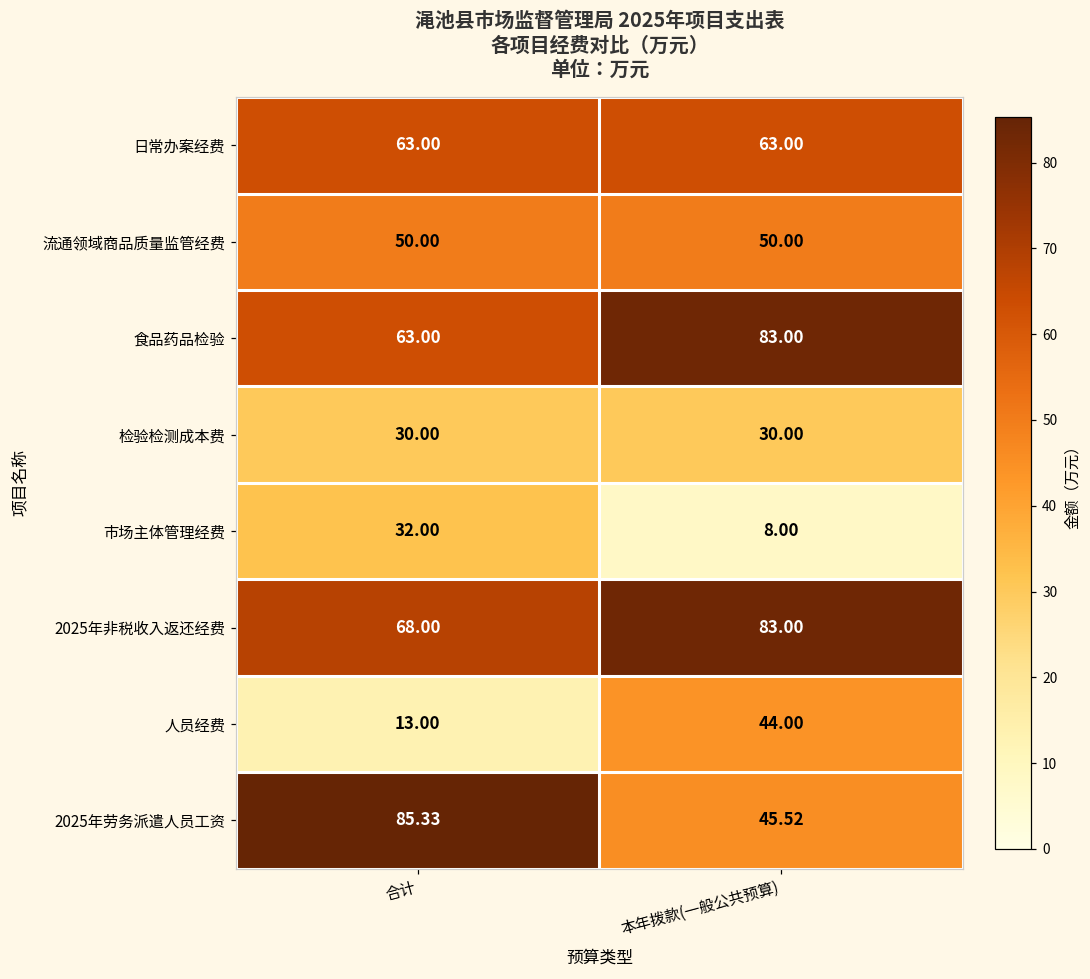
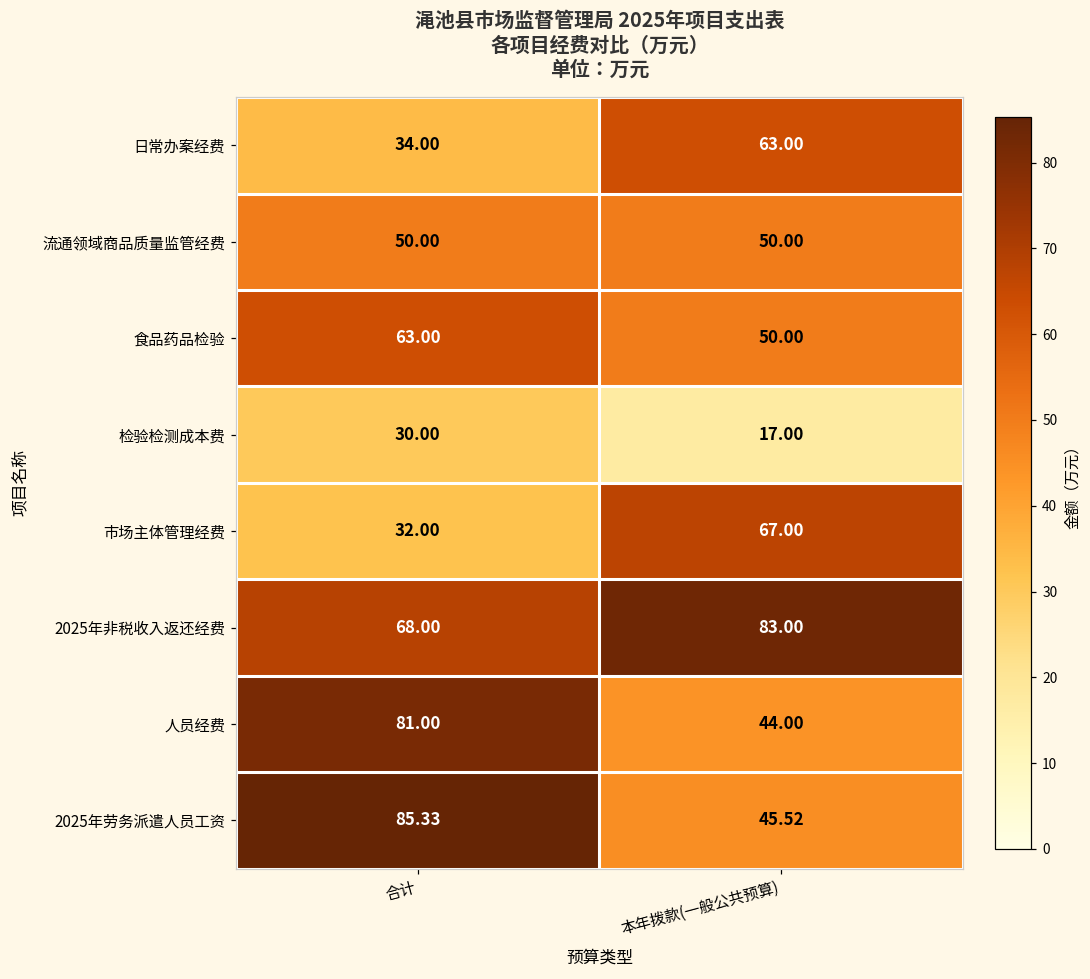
  {
    "日常办案经费": {
-     "合计": 63.00,
+     "合计": 34.00,
      "本年拨款(一般公共预算)": 63.00
    },
    "流通领域商品质量监管经费": {
      "合计": 50.00,
      "本年拨款(一般公共预算)": 50.00
    },
    "食品药品检验": {
      "合计": 63.00,
-     "本年拨款(一般公共预算)": 83.00
+     "本年拨款(一般公共预算)": 50.00
    },
    "检验检测成本费": {
      "合计": 30.00,
-     "本年拨款(一般公共预算)": 30.00
+     "本年拨款(一般公共预算)": 17.00
    },
    "市场主体管理经费": {
      "合计": 32.00,
-     "本年拨款(一般公共预算)": 8.00
+     "本年拨款(一般公共预算)": 67.00
    },
    "2025年非税收入返还经费": {
      "合计": 68.00,
      "本年拨款(一般公共预算)": 83.00
    },
    "人员经费": {
-     "合计": 13.00,
+     "合计": 81.00,
      "本年拨款(一般公共预算)": 44.00
    },
    "2025年劳务派遣人员工资": {
      "合计": 85.33,
      "本年拨款(一般公共预算)": 45.52
    }
  }
